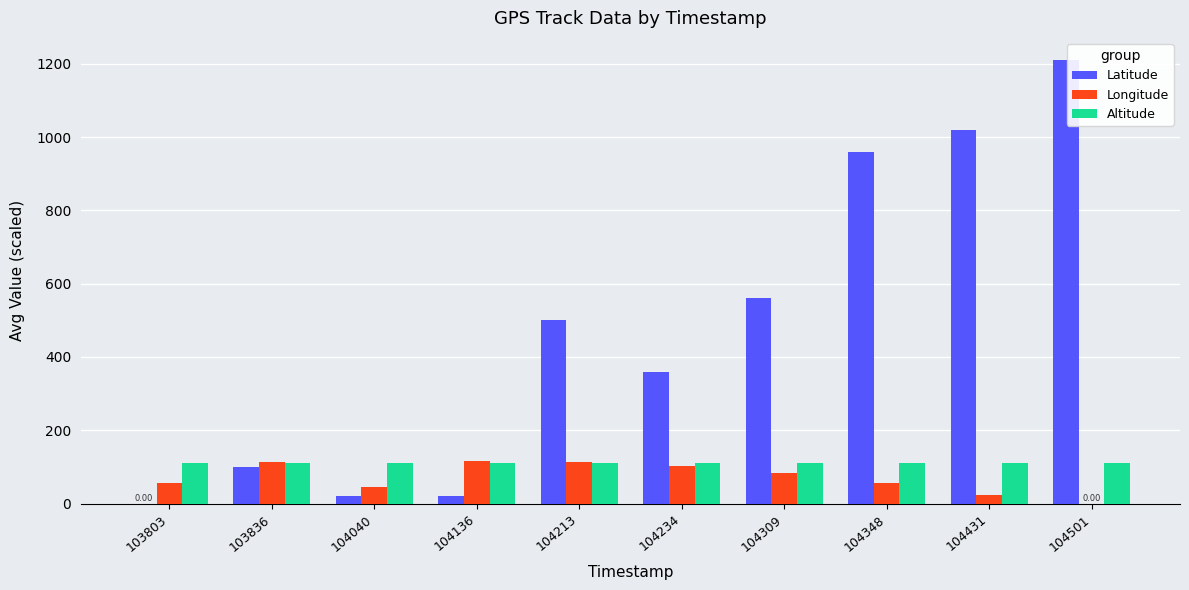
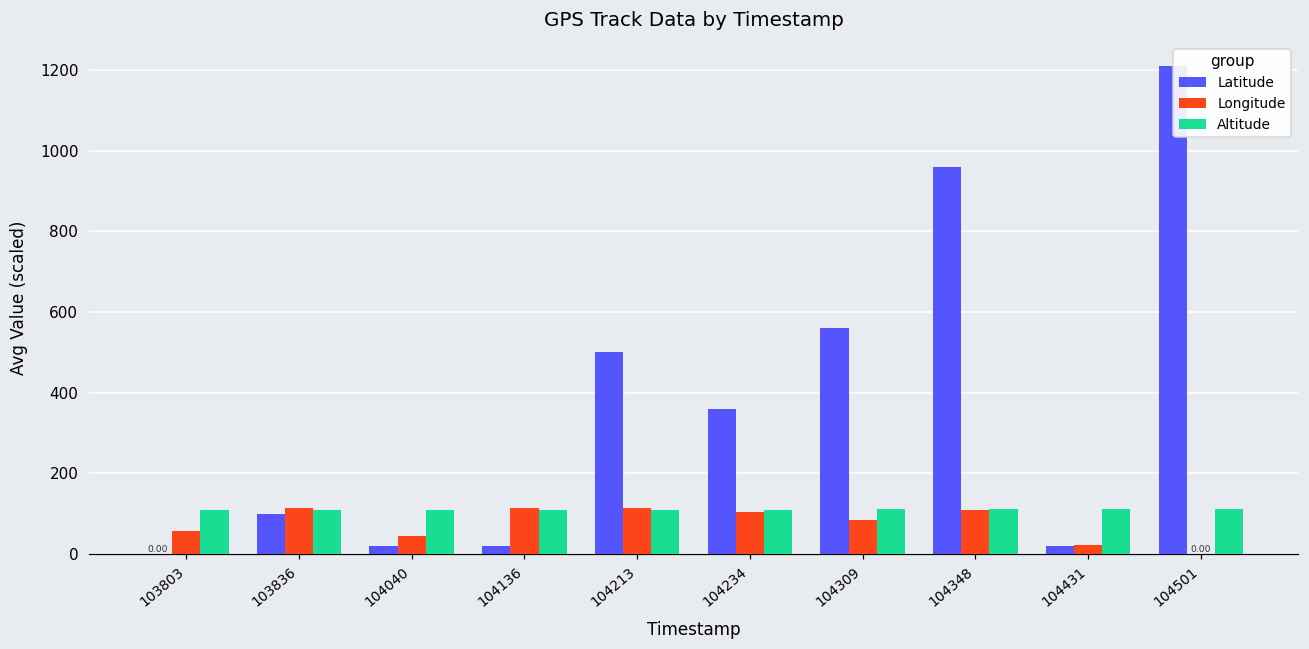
  {
    "Latitude": {
      "103836": 100,
      "104040": 20,
      "104136": 20,
      "104213": 500,
      "104234": 360,
      "104309": 560,
      "104348": 960,
-     "104431": 1020,
+     "104431": 20,
      "104501": 1210
    },
    "Longitude": {
      "103803": 60,
      "103836": 110,
      "104040": 40,
      "104136": 120,
      "104213": 110,
      "104234": 100,
      "104309": 80,
-     "104348": 60,
+     "104348": 110,
      "104431": 20
    },
    "Altitude": {
      "103803": 110,
      "103836": 110,
      "104040": 110,
      "104136": 110,
      "104213": 110,
      "104234": 110,
      "104309": 110,
      "104348": 110,
      "104431": 110,
      "104501": 110
    }
  }
